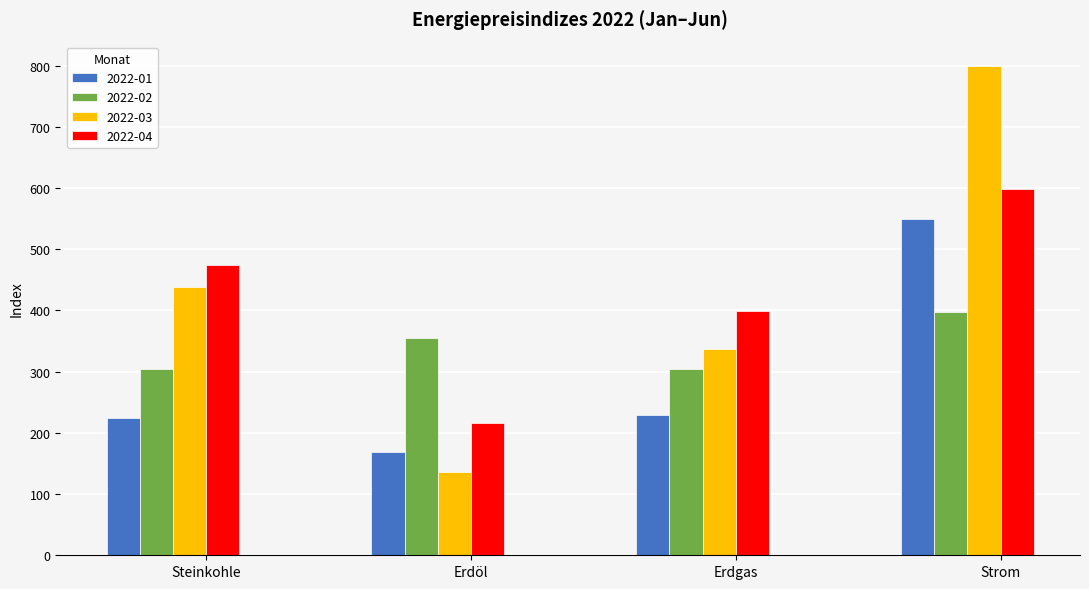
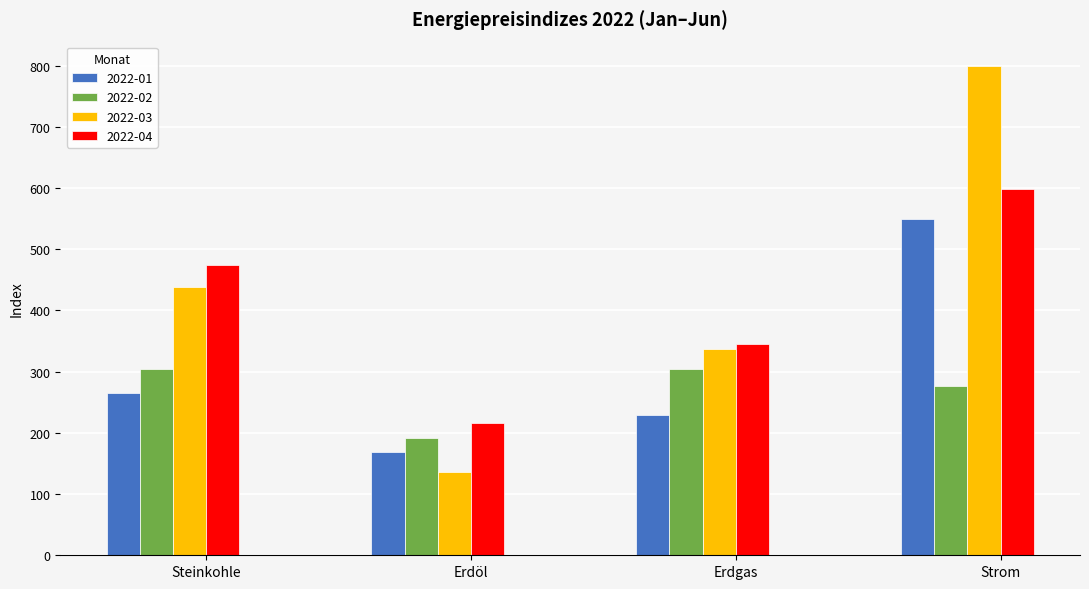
  {
    "2022-01": {
-     "Steinkohle": 230,
+     "Steinkohle": 260,
      "Erdöl": 170,
      "Erdgas": 230,
      "Strom": 550
    },
    "2022-02": {
      "Steinkohle": 300,
-     "Erdöl": 360,
+     "Erdöl": 190,
      "Erdgas": 300,
-     "Strom": 400
+     "Strom": 280
    },
    "2022-03": {
      "Steinkohle": 440,
      "Erdöl": 140,
      "Erdgas": 340,
      "Strom": 800
    },
    "2022-04": {
      "Steinkohle": 470,
      "Erdöl": 220,
-     "Erdgas": 400,
+     "Erdgas": 340,
      "Strom": 600
    }
  }
